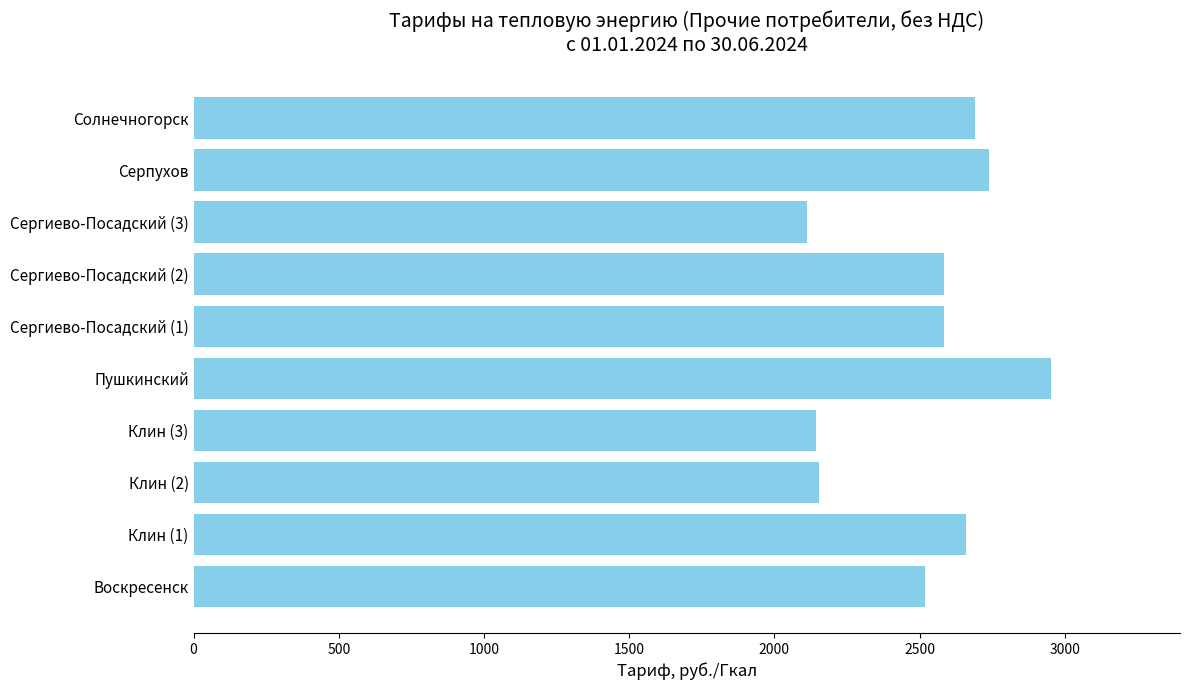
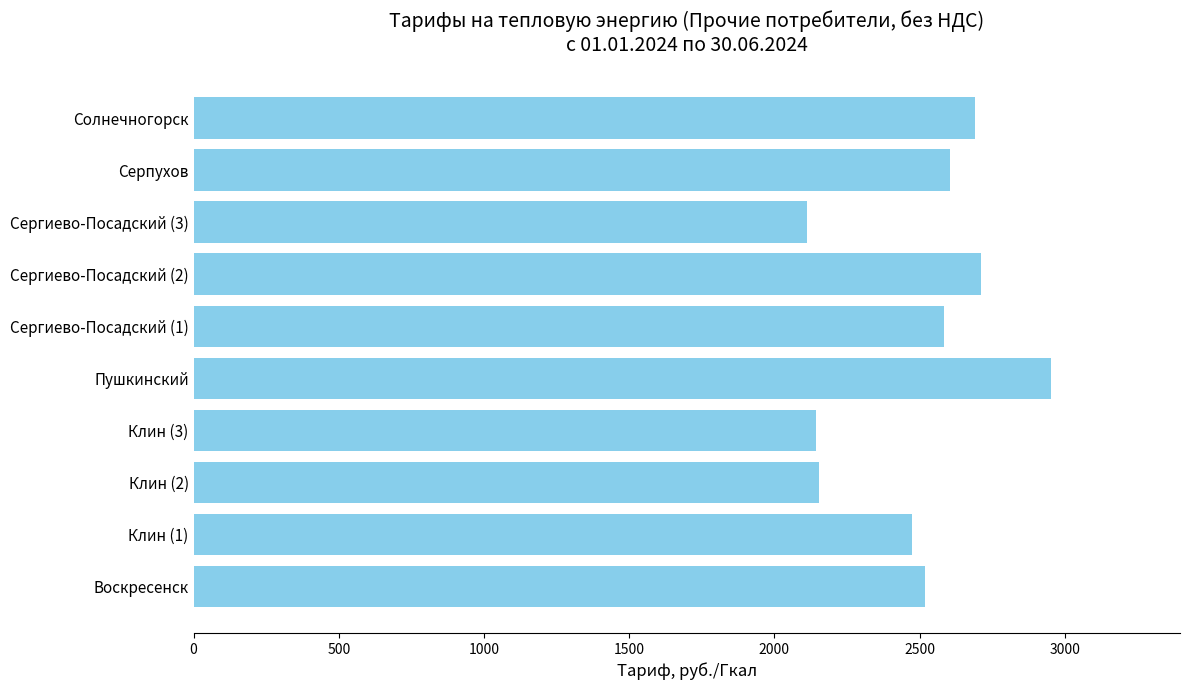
  {
    "Солнечногорск": 2690,
-   "Серпухов": 2740,
+   "Серпухов": 2610,
    "Сергиево-Посадский (3)": 2110,
-   "Сергиево-Посадский (2)": 2590,
+   "Сергиево-Посадский (2)": 2710,
    "Сергиево-Посадский (1)": 2590,
    "Пушкинский": 2950,
    "Клин (3)": 2140,
    "Клин (2)": 2150,
-   "Клин (1)": 2660,
+   "Клин (1)": 2470,
    "Воскресенск": 2520
  }
